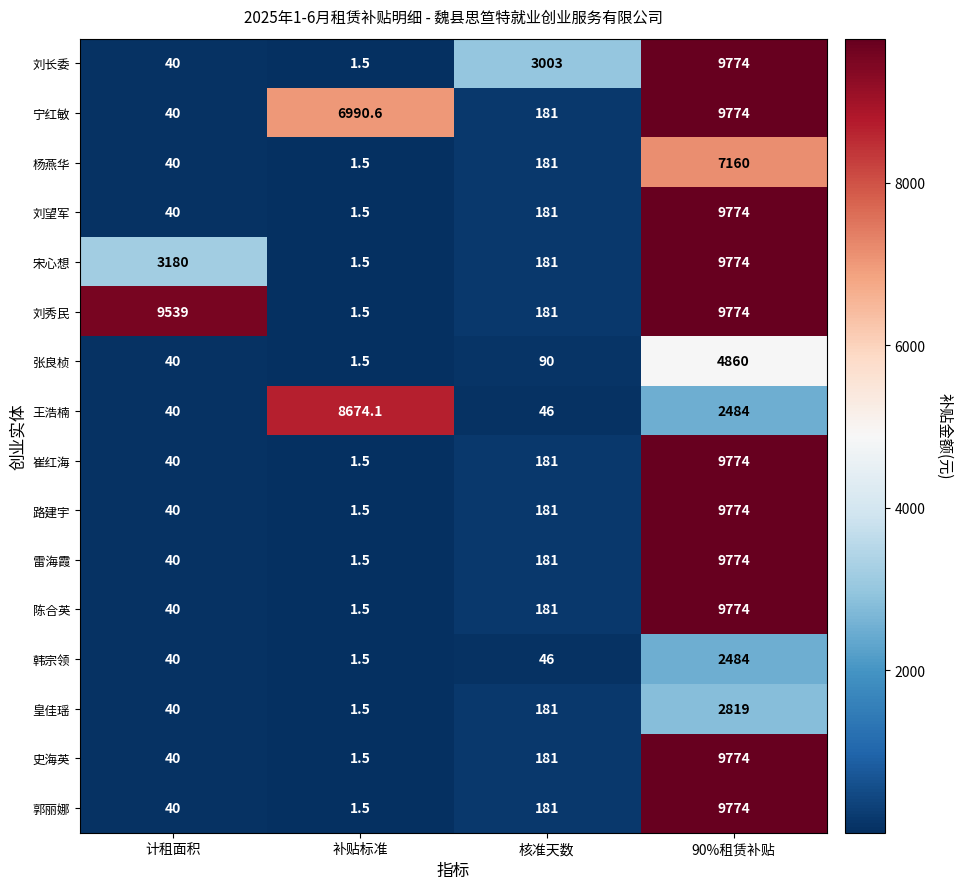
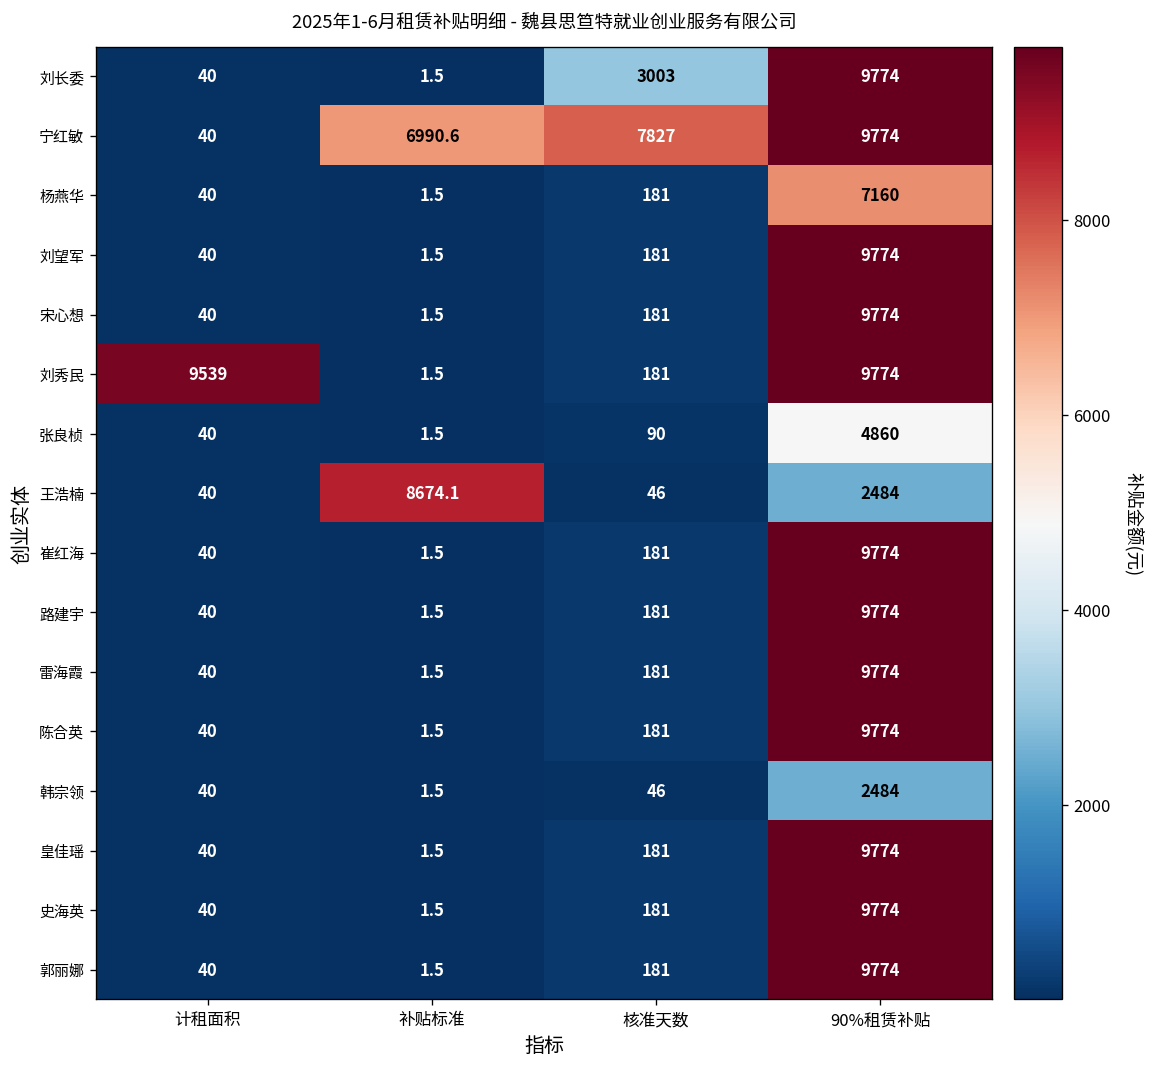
  {
    "刘长委": {
      "计租面积": 40,
      "补贴标准": 1.5,
      "核准天数": 3003,
      "90%租赁补贴": 9774
    },
    "宁红敏": {
      "计租面积": 40,
      "补贴标准": 6990.6,
-     "核准天数": 181,
+     "核准天数": 7827,
      "90%租赁补贴": 9774
    },
    "杨燕华": {
      "计租面积": 40,
      "补贴标准": 1.5,
      "核准天数": 181,
      "90%租赁补贴": 7160
    },
    "刘望军": {
      "计租面积": 40,
      "补贴标准": 1.5,
      "核准天数": 181,
      "90%租赁补贴": 9774
    },
    "宋心想": {
-     "计租面积": 3180,
+     "计租面积": 40,
      "补贴标准": 1.5,
      "核准天数": 181,
      "90%租赁补贴": 9774
    },
    "刘秀民": {
      "计租面积": 9539,
      "补贴标准": 1.5,
      "核准天数": 181,
      "90%租赁补贴": 9774
    },
    "张良桢": {
      "计租面积": 40,
      "补贴标准": 1.5,
      "核准天数": 90,
      "90%租赁补贴": 4860
    },
    "王浩楠": {
      "计租面积": 40,
      "补贴标准": 8674.1,
      "核准天数": 46,
      "90%租赁补贴": 2484
    },
    "崔红海": {
      "计租面积": 40,
      "补贴标准": 1.5,
      "核准天数": 181,
      "90%租赁补贴": 9774
    },
    "路建宇": {
      "计租面积": 40,
      "补贴标准": 1.5,
      "核准天数": 181,
      "90%租赁补贴": 9774
    },
    "雷海霞": {
      "计租面积": 40,
      "补贴标准": 1.5,
      "核准天数": 181,
      "90%租赁补贴": 9774
    },
    "陈合英": {
      "计租面积": 40,
      "补贴标准": 1.5,
      "核准天数": 181,
      "90%租赁补贴": 9774
    },
    "韩宗领": {
      "计租面积": 40,
      "补贴标准": 1.5,
      "核准天数": 46,
      "90%租赁补贴": 2484
    },
    "皇佳瑶": {
      "计租面积": 40,
      "补贴标准": 1.5,
      "核准天数": 181,
-     "90%租赁补贴": 2819
+     "90%租赁补贴": 9774
    },
    "史海英": {
      "计租面积": 40,
      "补贴标准": 1.5,
      "核准天数": 181,
      "90%租赁补贴": 9774
    },
    "郭丽娜": {
      "计租面积": 40,
      "补贴标准": 1.5,
      "核准天数": 181,
      "90%租赁补贴": 9774
    }
  }
